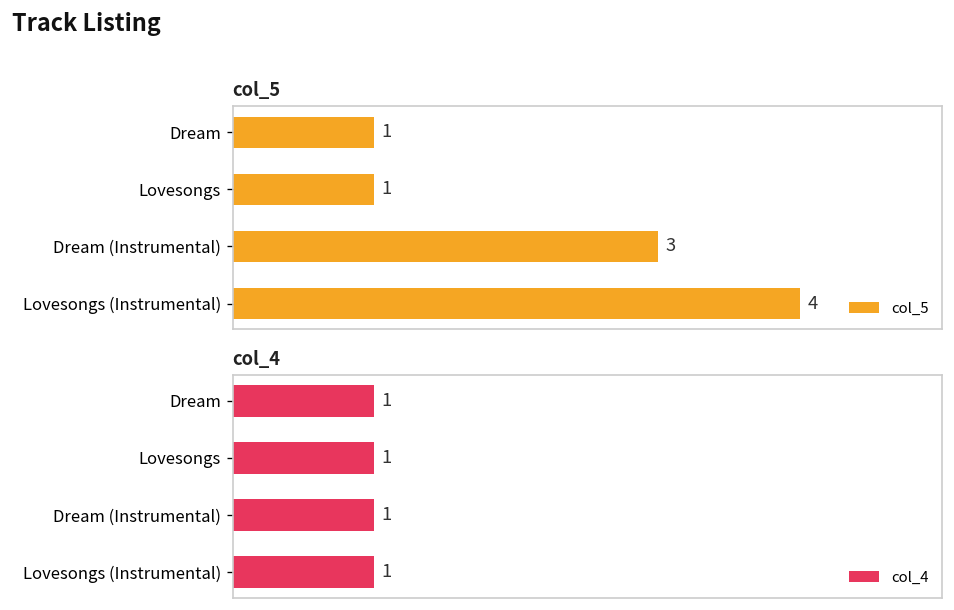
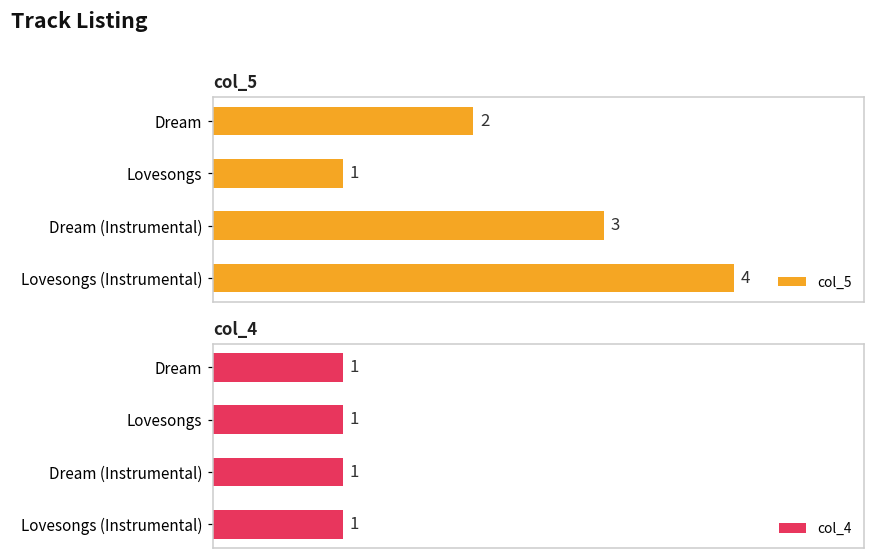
  {
    "col_5": {
-     "Dream": 1,
+     "Dream": 2,
      "Lovesongs": 1,
      "Dream (Instrumental)": 3,
      "Lovesongs (Instrumental)": 4
    },
    "col_4": {
      "Dream": 1,
      "Lovesongs": 1,
      "Dream (Instrumental)": 1,
      "Lovesongs (Instrumental)": 1
    }
  }
